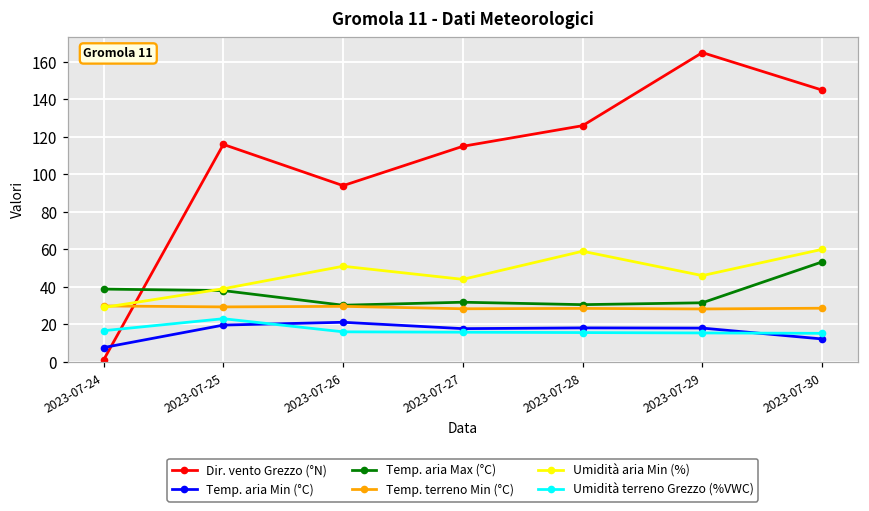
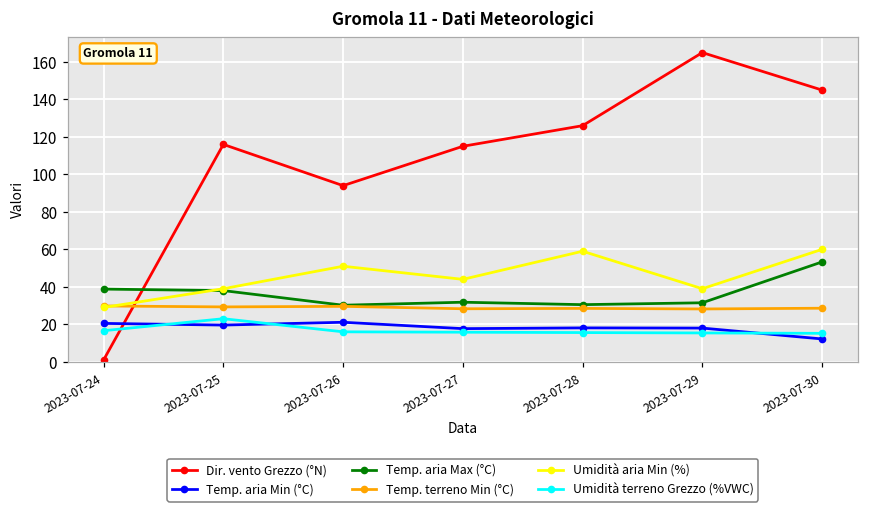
  {
    "Dir. vento Grezzo (°N)": {
      "2023-07-24": 1,
      "2023-07-25": 116,
      "2023-07-26": 94,
      "2023-07-27": 115,
      "2023-07-28": 126,
      "2023-07-29": 165,
      "2023-07-30": 145
    },
    "Temp. aria Min (°C)": {
-     "2023-07-24": 8,
+     "2023-07-24": 21,
      "2023-07-25": 20,
      "2023-07-26": 21,
      "2023-07-27": 18,
      "2023-07-28": 18,
      "2023-07-29": 18,
      "2023-07-30": 12
    },
    "Temp. aria Max (°C)": {
      "2023-07-24": 39,
      "2023-07-27": 32,
      "2023-07-28": 31,
      "2023-07-29": 32,
      "2023-07-30": 53
    },
    "Temp. terreno Min (°C)": {
      "2023-07-25": 29,
      "2023-07-27": 28,
      "2023-07-28": 29,
      "2023-07-29": 28,
      "2023-07-30": 29
    },
    "Umidità aria Min (%)": {
      "2023-07-26": 51,
      "2023-07-27": 44,
      "2023-07-28": 59,
-     "2023-07-29": 46,
+     "2023-07-29": 39,
      "2023-07-30": 60
    },
    "Umidità terreno Grezzo (%VWC)": {
      "2023-07-24": 17,
      "2023-07-25": 23,
      "2023-07-26": 16,
      "2023-07-27": 16,
      "2023-07-28": 16,
      "2023-07-29": 15,
      "2023-07-30": 15
    }
  }
